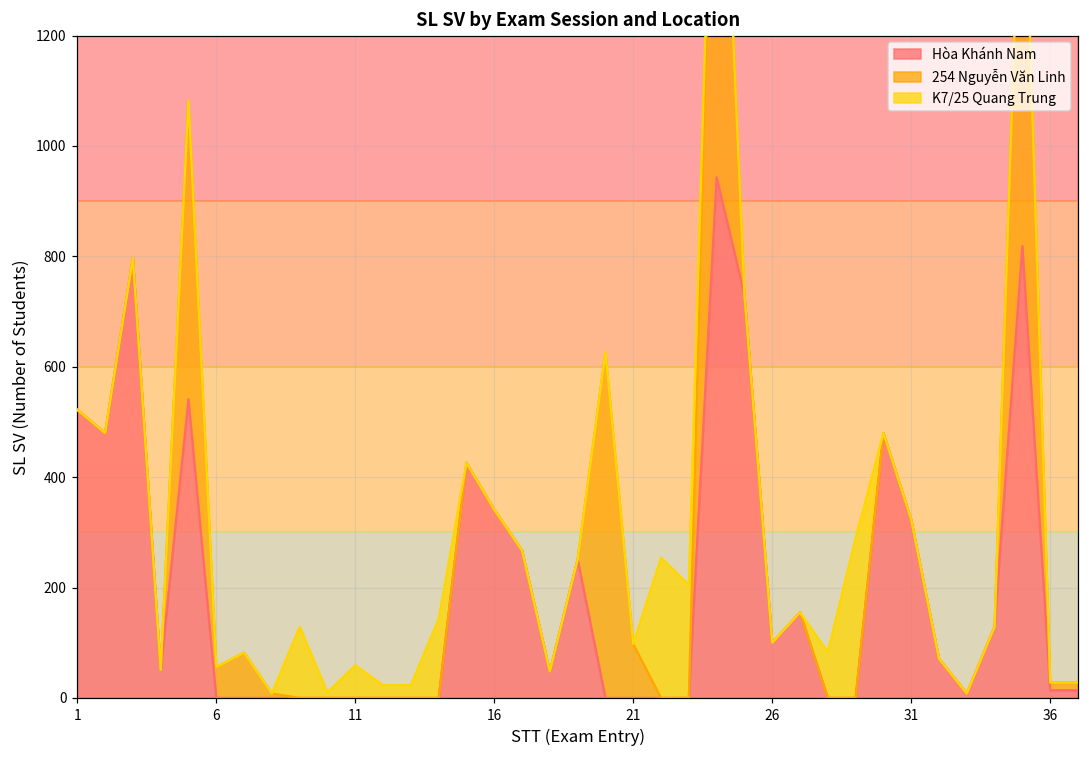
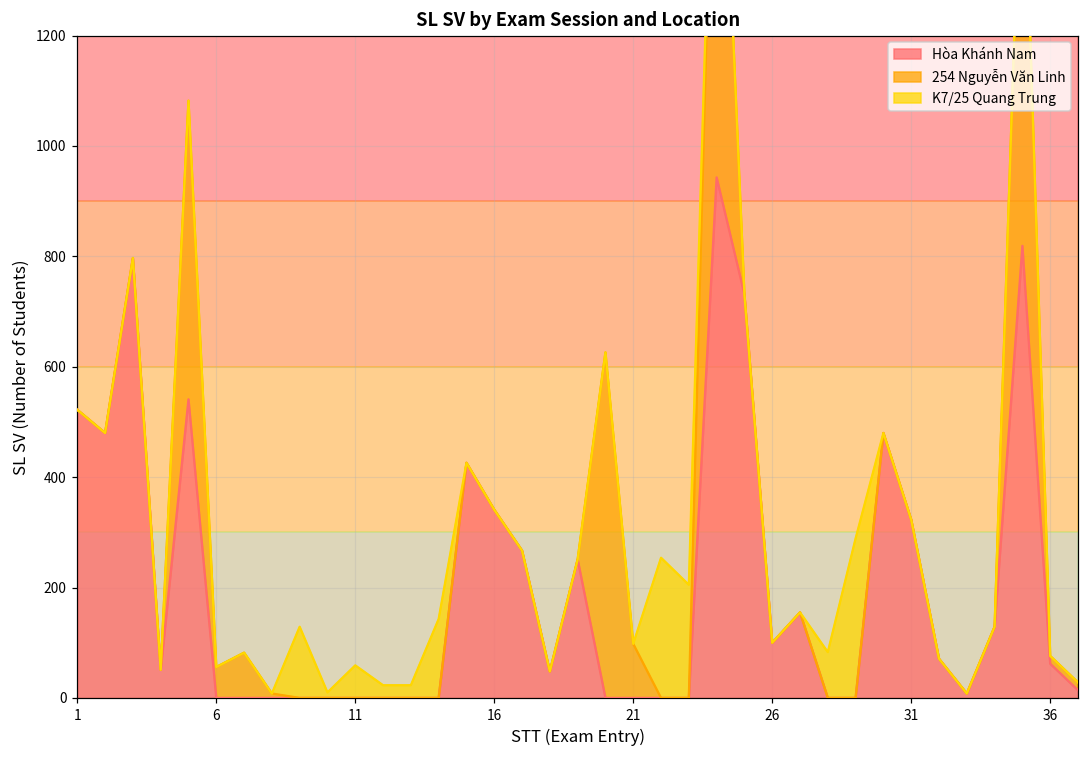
  {
    "Hòa Khánh Nam": {
      "6": 0,
      "21": 0,
-     "36": 10
+     "36": 60
    }
  }
